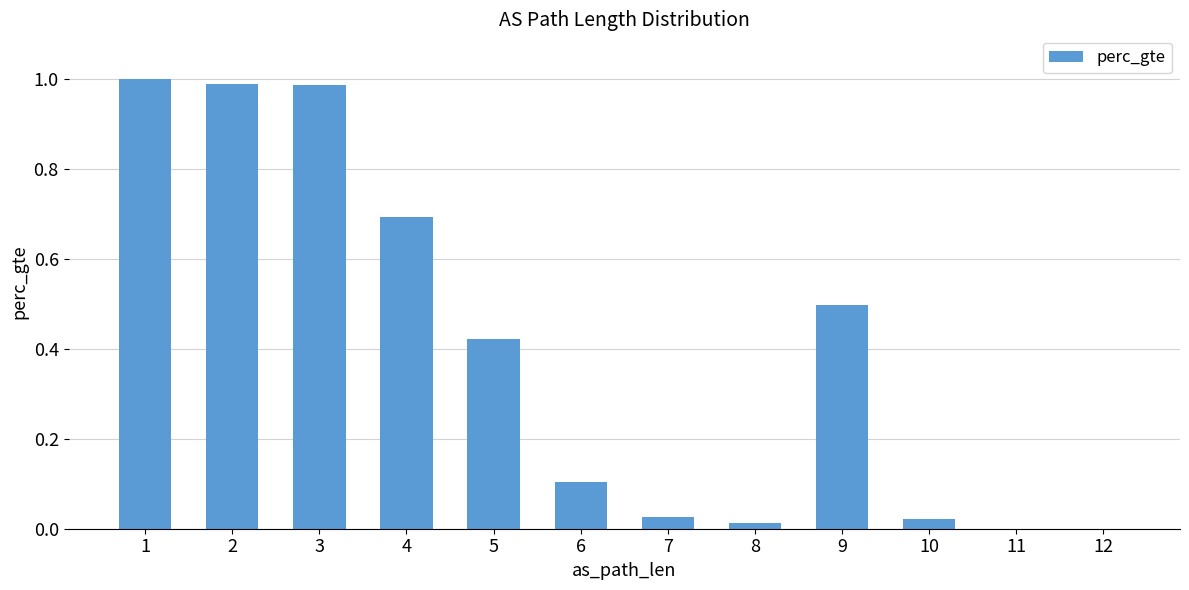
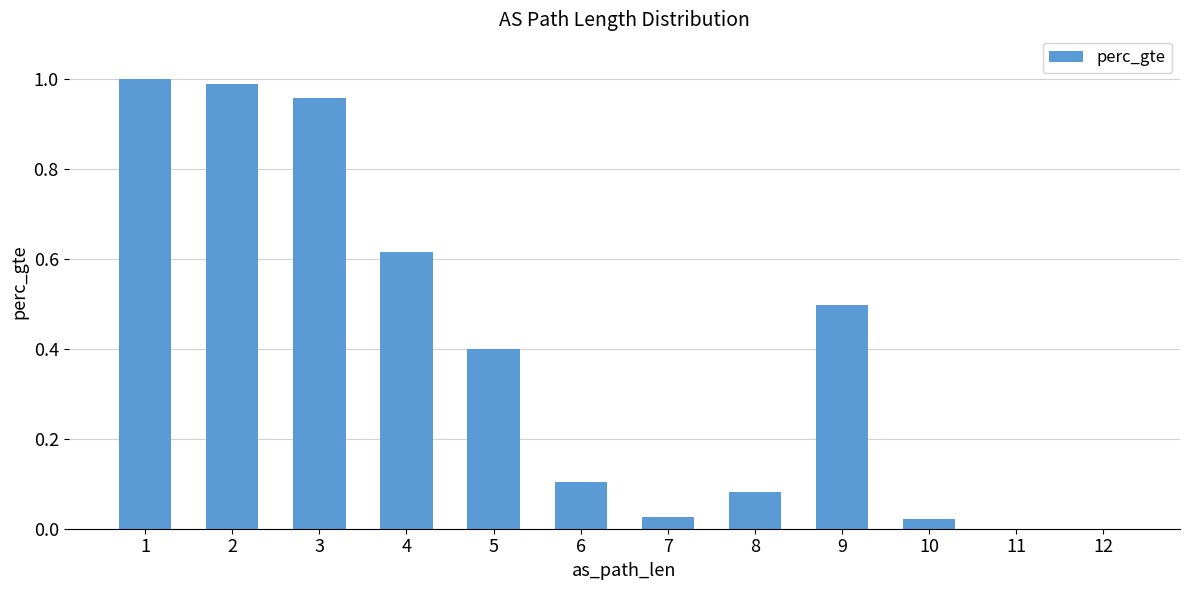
  {
    "1": 1.00,
    "2": 0.99,
-   "3": 0.99,
-   "4": 0.69,
-   "5": 0.42,
+   "3": 0.96,
+   "4": 0.62,
+   "5": 0.40,
    "6": 0.10,
    "7": 0.03,
-   "8": 0.01,
+   "8": 0.08,
    "9": 0.50,
    "10": 0.02
  }
